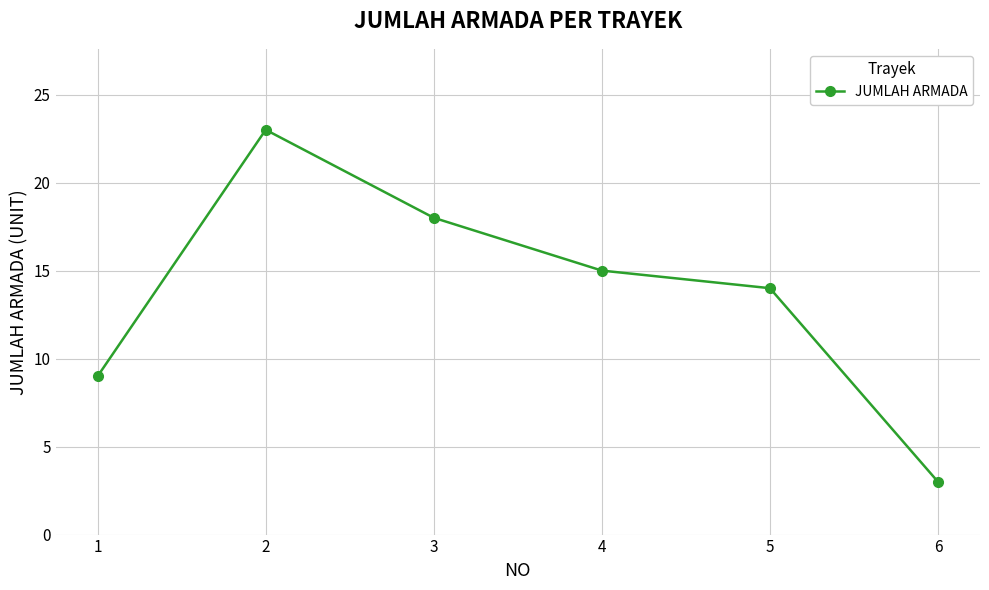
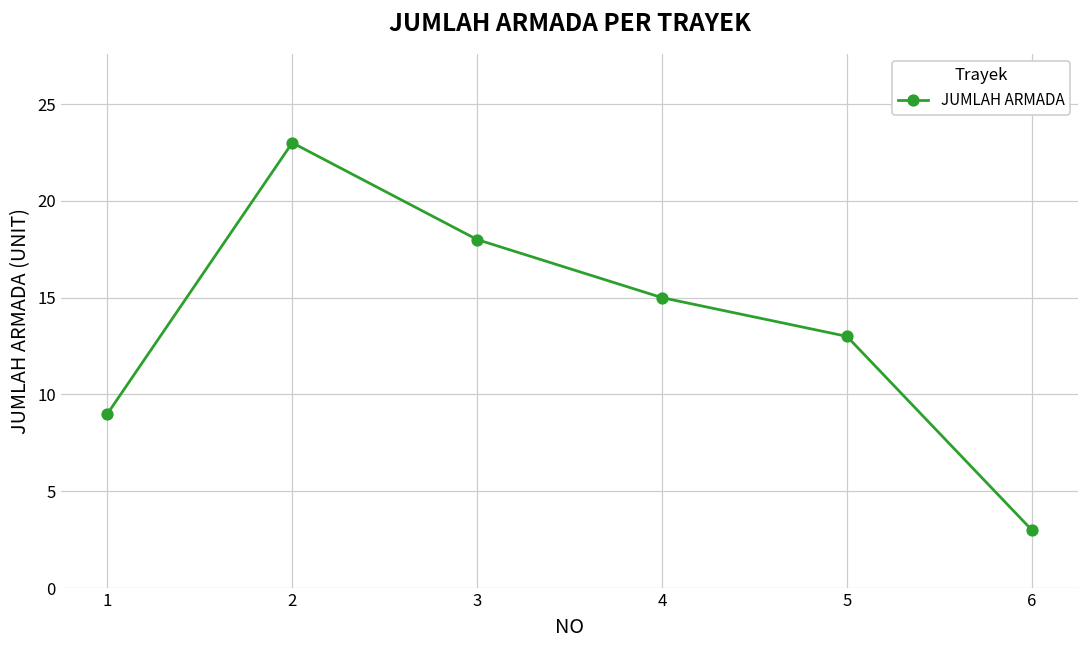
  {
    "1": 9,
    "2": 23,
    "3": 18,
    "4": 15,
-   "5": 14,
+   "5": 13,
    "6": 3
  }
